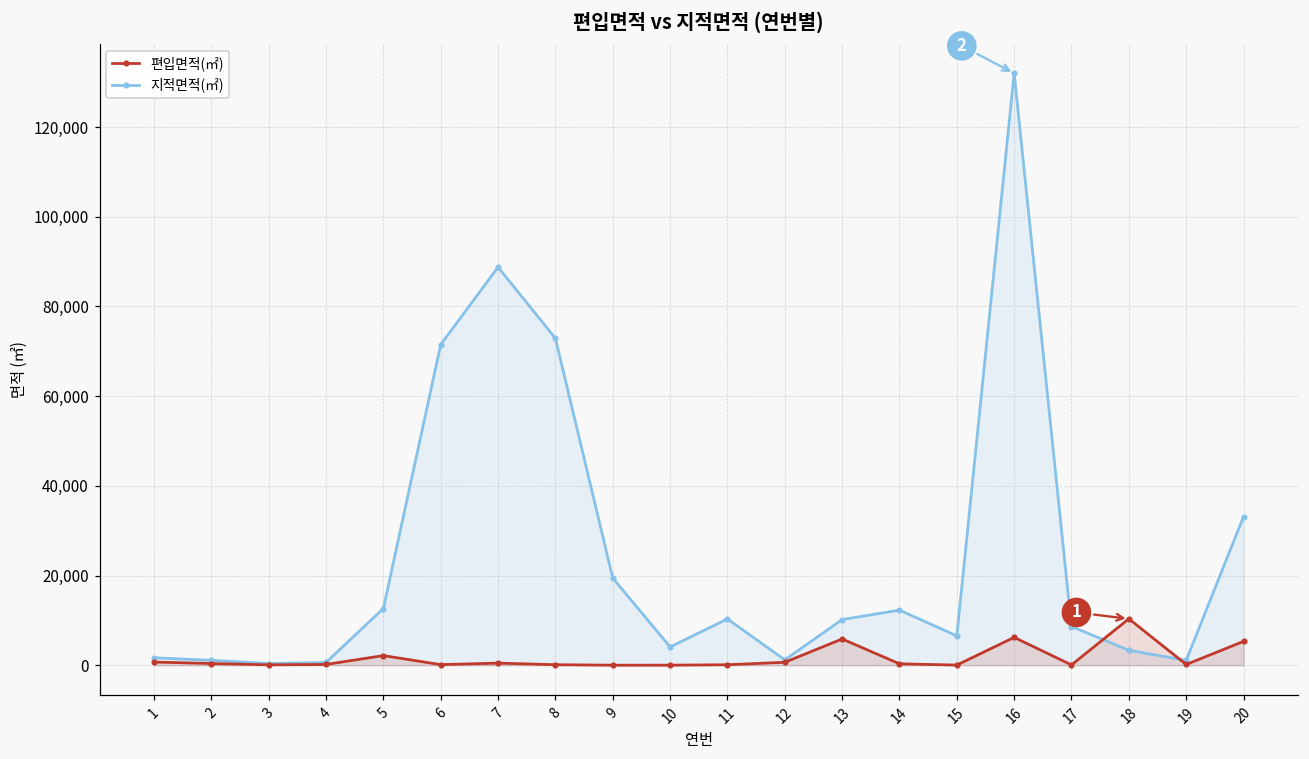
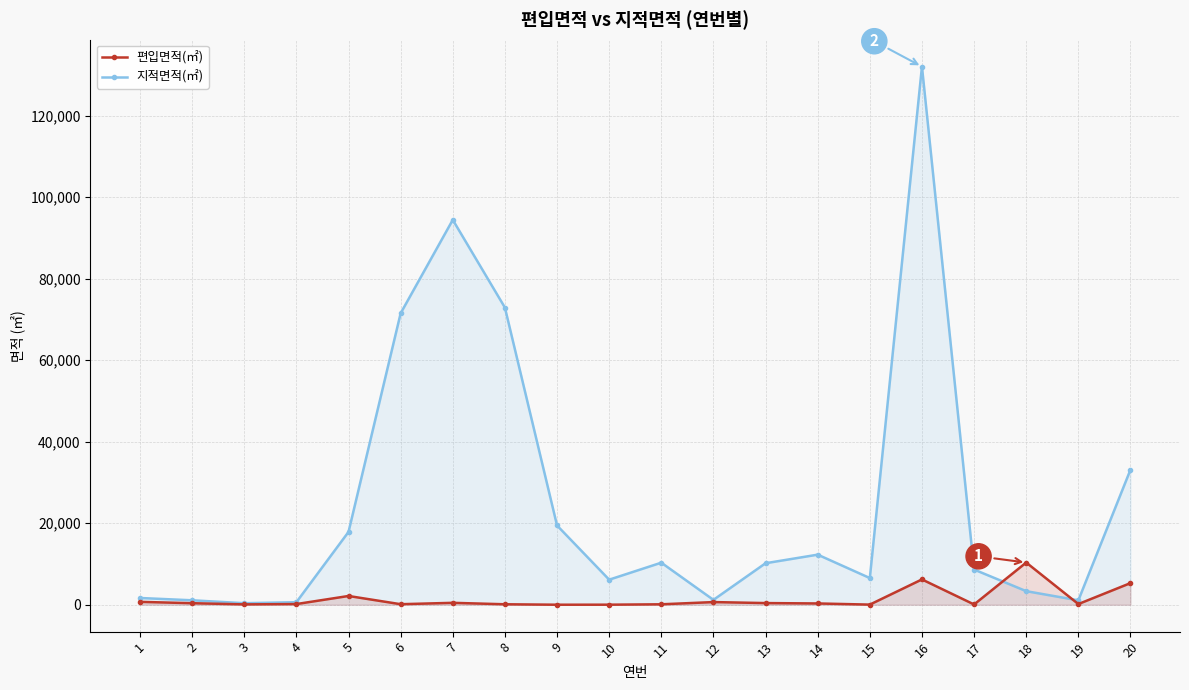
  {
    "편입면적(㎡)": {
      "1": "1,000",
      "2": "0",
      "5": "2,000",
      "6": "0",
      "7": "0",
      "8": "0",
      "9": "0",
      "10": "0",
      "11": "0",
-     "13": "6,000",
+     "13": "0",
      "14": "0",
      "15": "0",
      "16": "6,000",
      "17": "0",
      "18": "10,000",
      "19": "0",
      "20": "5,000"
    },
    "지적면적(㎡)": {
      "1": "2,000",
      "2": "1,000",
-     "5": "13,000",
+     "5": "18,000",
      "6": "71,000",
-     "7": "89,000",
+     "7": "94,000",
      "8": "73,000",
      "9": "19,000",
-     "10": "4,000",
+     "10": "6,000",
      "11": "10,000",
      "13": "10,000",
      "14": "12,000",
      "15": "7,000",
      "16": "132,000",
      "17": "9,000",
      "18": "3,000",
      "19": "1,000",
      "20": "33,000"
    }
  }
